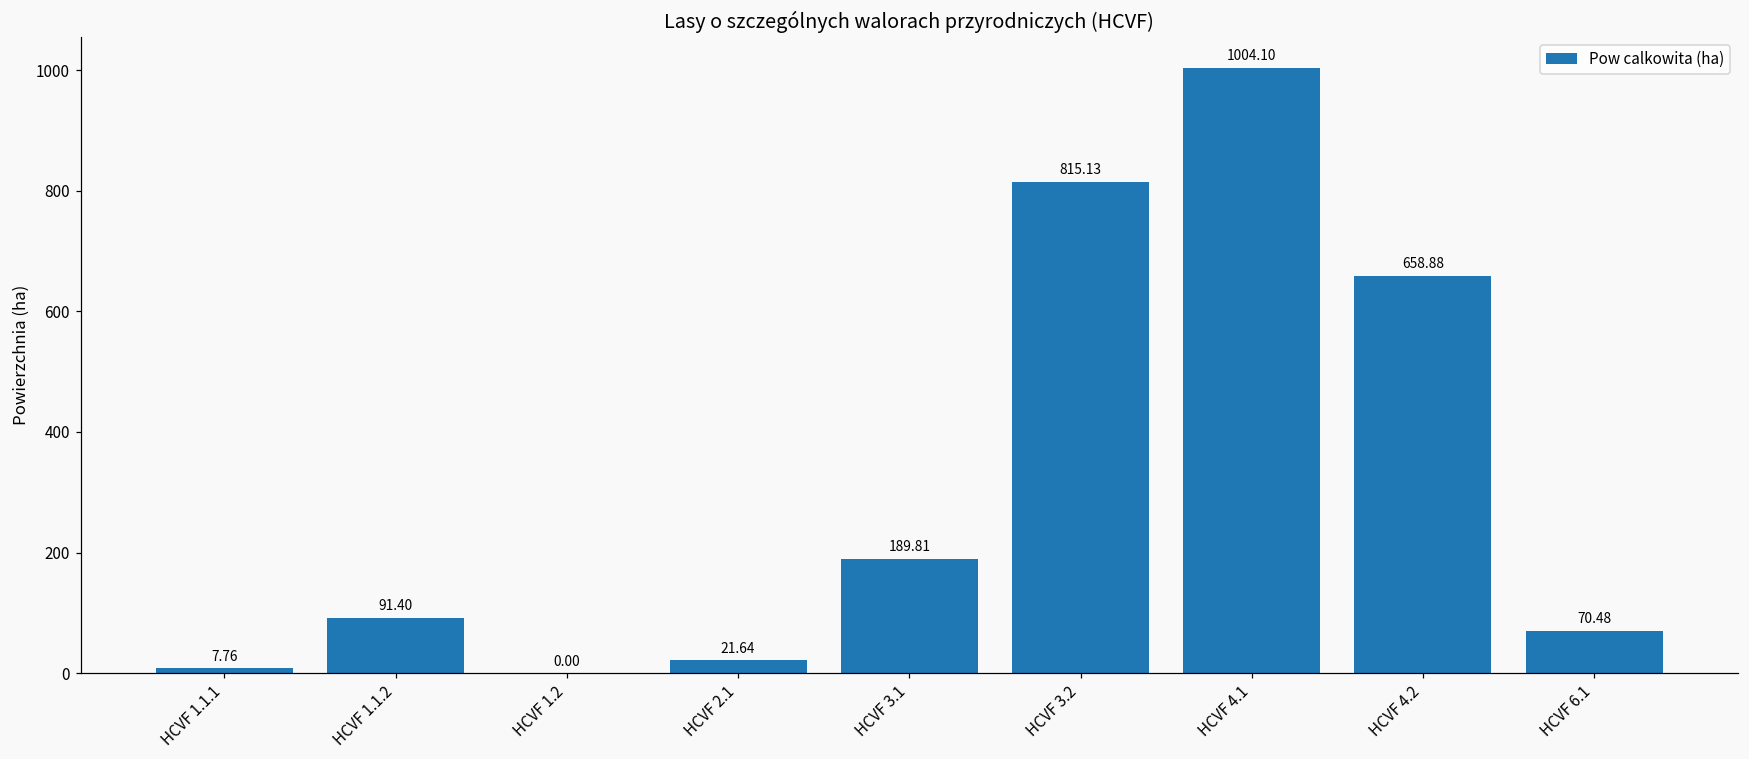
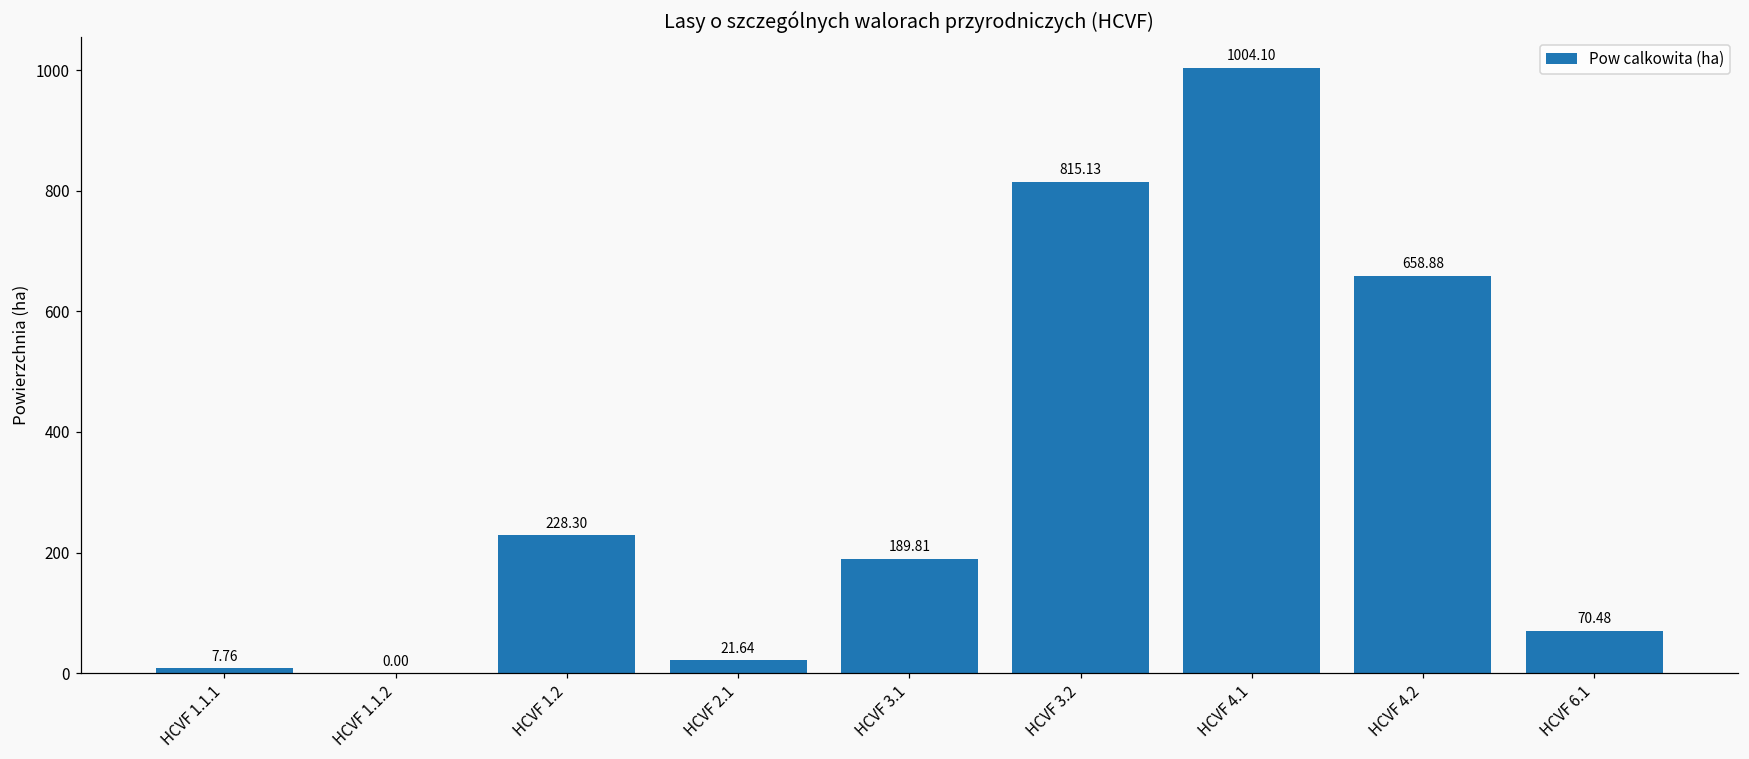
  {
    "HCVF 1.1.1": 7.76,
-   "HCVF 1.1.2": 91.40,
-   "HCVF 1.2": 0.00,
+   "HCVF 1.1.2": 0.00,
+   "HCVF 1.2": 228.30,
    "HCVF 2.1": 21.64,
    "HCVF 3.1": 189.81,
    "HCVF 3.2": 815.13,
    "HCVF 4.1": 1004.10,
    "HCVF 4.2": 658.88,
    "HCVF 6.1": 70.48
  }
